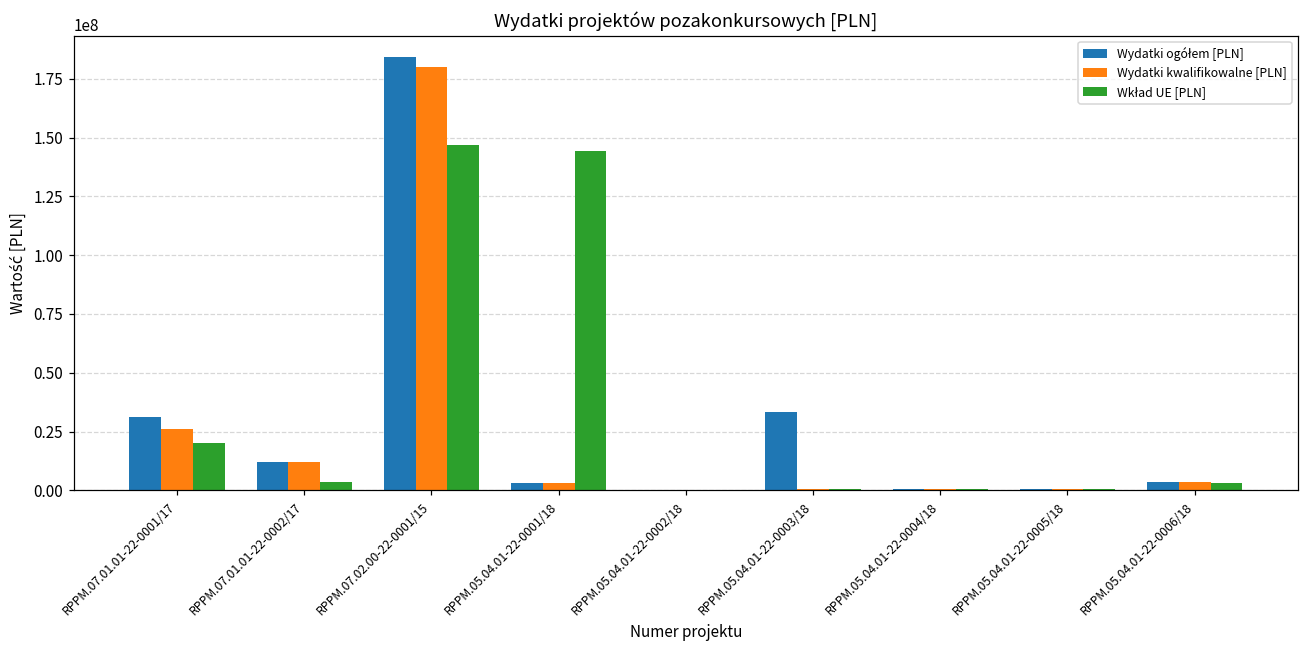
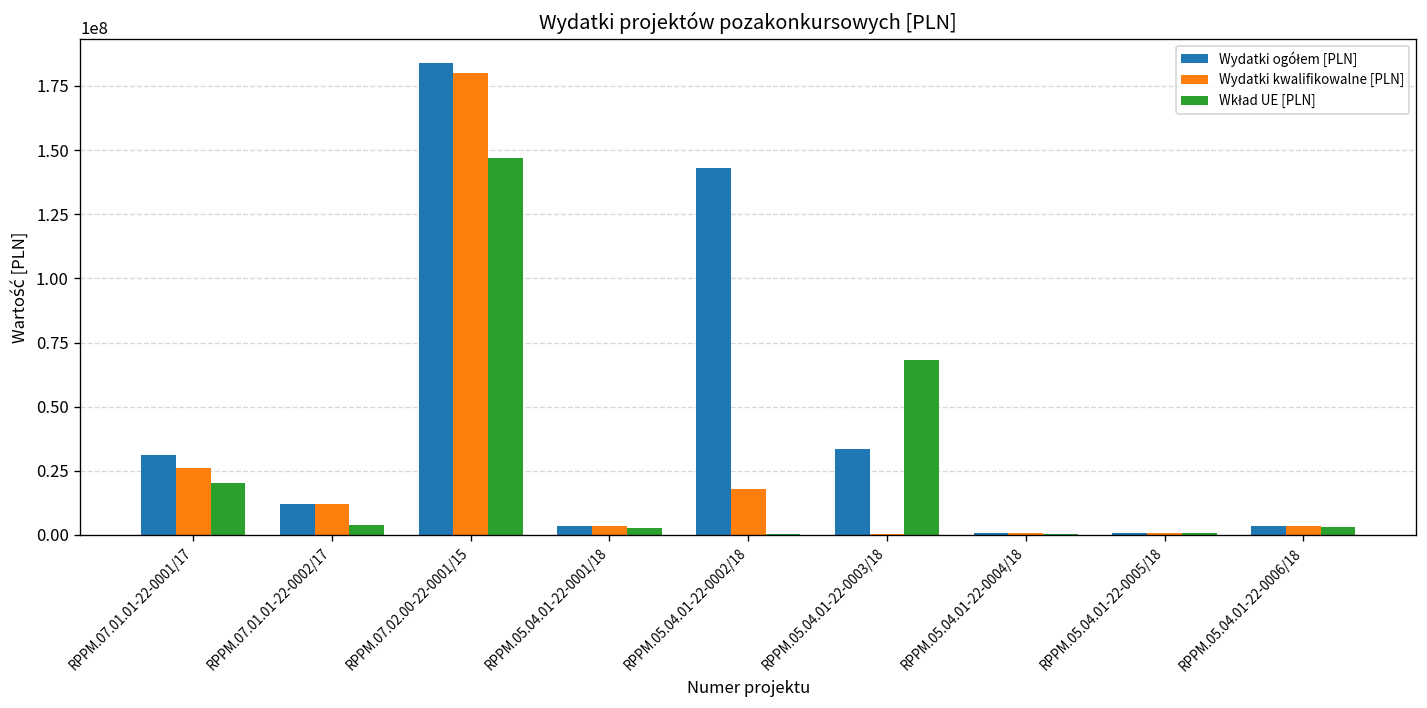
  {
    "Wydatki ogółem [PLN]": {
      "RPPM.07.01.01-22-0001/17": 31000000,
      "RPPM.07.01.01-22-0002/17": 12000000,
      "RPPM.07.02.00-22-0001/15": 184000000,
      "RPPM.05.04.01-22-0001/18": 3000000,
-     "RPPM.05.04.01-22-0002/18": 0,
+     "RPPM.05.04.01-22-0002/18": 143000000,
      "RPPM.05.04.01-22-0003/18": 33000000,
      "RPPM.05.04.01-22-0006/18": 4000000
    },
    "Wydatki kwalifikowalne [PLN]": {
      "RPPM.07.01.01-22-0001/17": 26000000,
      "RPPM.07.01.01-22-0002/17": 12000000,
      "RPPM.07.02.00-22-0001/15": 180000000,
      "RPPM.05.04.01-22-0001/18": 3000000,
-     "RPPM.05.04.01-22-0002/18": 0,
+     "RPPM.05.04.01-22-0002/18": 18000000,
      "RPPM.05.04.01-22-0006/18": 4000000
    },
    "Wkład UE [PLN]": {
      "RPPM.07.01.01-22-0001/17": 20000000,
      "RPPM.07.01.01-22-0002/17": 4000000,
      "RPPM.07.02.00-22-0001/15": 147000000,
-     "RPPM.05.04.01-22-0001/18": 144000000,
-     "RPPM.05.04.01-22-0003/18": 0,
+     "RPPM.05.04.01-22-0001/18": 3000000,
+     "RPPM.05.04.01-22-0003/18": 68000000,
      "RPPM.05.04.01-22-0006/18": 3000000
    }
  }
